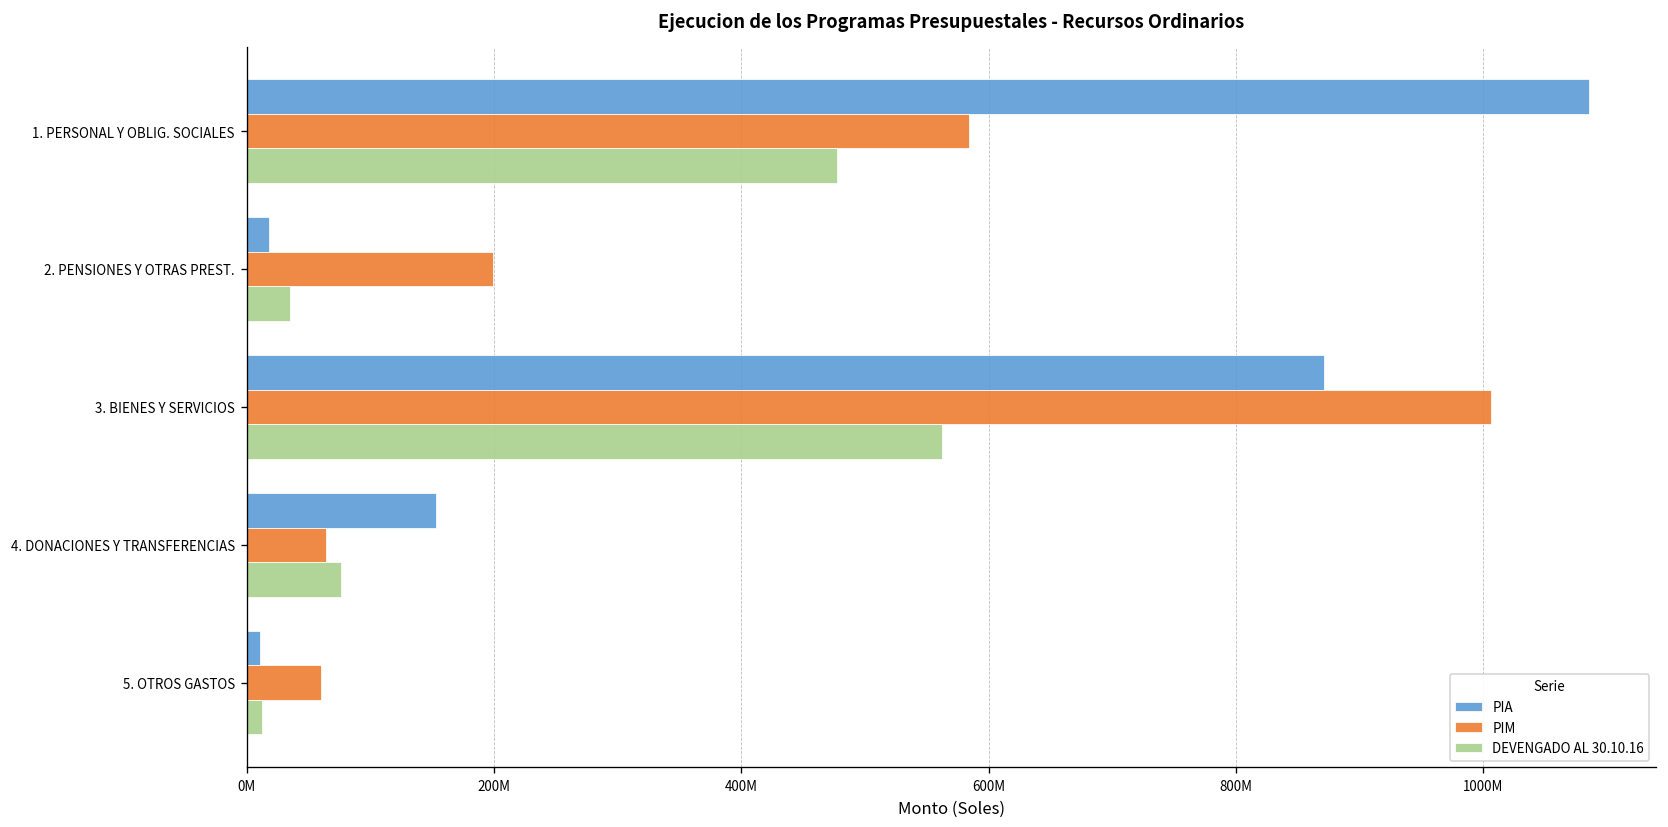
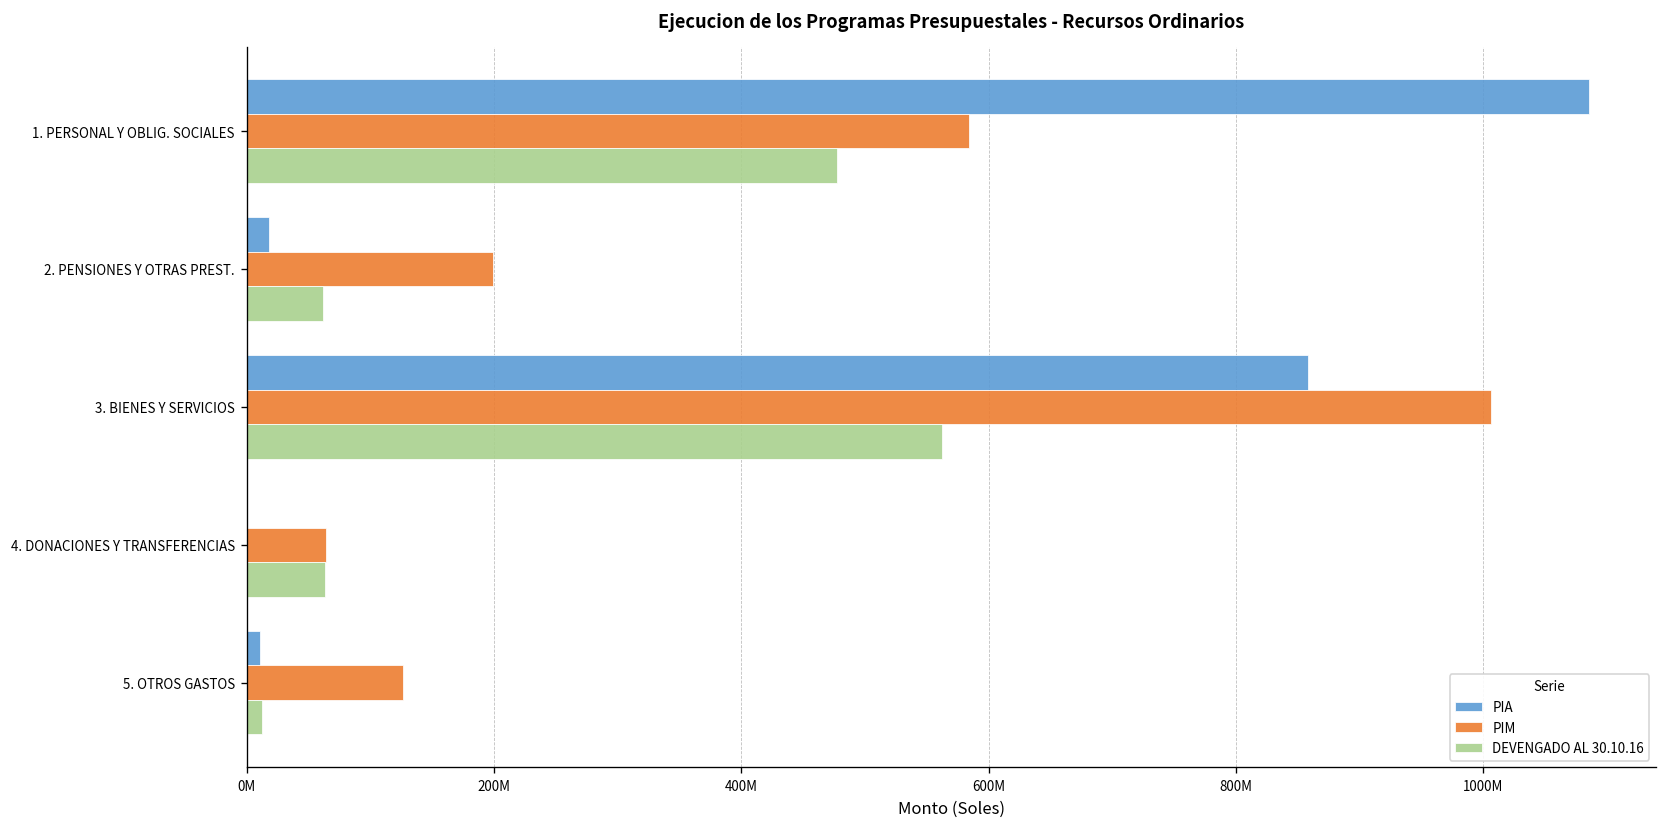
  {
    "PIA": {
      "1. PERSONAL Y OBLIG. SOCIALES": 1085000000,
      "2. PENSIONES Y OTRAS PREST.": 18000000,
-     "3. BIENES Y SERVICIOS": 871000000,
-     "4. DONACIONES Y TRANSFERENCIAS": 153000000,
+     "3. BIENES Y SERVICIOS": 858000000,
+     "4. DONACIONES Y TRANSFERENCIAS": 0,
      "5. OTROS GASTOS": 11000000
    },
    "PIM": {
      "1. PERSONAL Y OBLIG. SOCIALES": 584000000,
      "2. PENSIONES Y OTRAS PREST.": 200000000,
      "3. BIENES Y SERVICIOS": 1006000000,
      "4. DONACIONES Y TRANSFERENCIAS": 64000000,
-     "5. OTROS GASTOS": 60000000
+     "5. OTROS GASTOS": 126000000
    },
    "DEVENGADO AL 30.10.16": {
      "1. PERSONAL Y OBLIG. SOCIALES": 477000000,
-     "2. PENSIONES Y OTRAS PREST.": 35000000,
+     "2. PENSIONES Y OTRAS PREST.": 62000000,
      "3. BIENES Y SERVICIOS": 562000000,
-     "4. DONACIONES Y TRANSFERENCIAS": 76000000,
+     "4. DONACIONES Y TRANSFERENCIAS": 64000000,
      "5. OTROS GASTOS": 12000000
    }
  }
